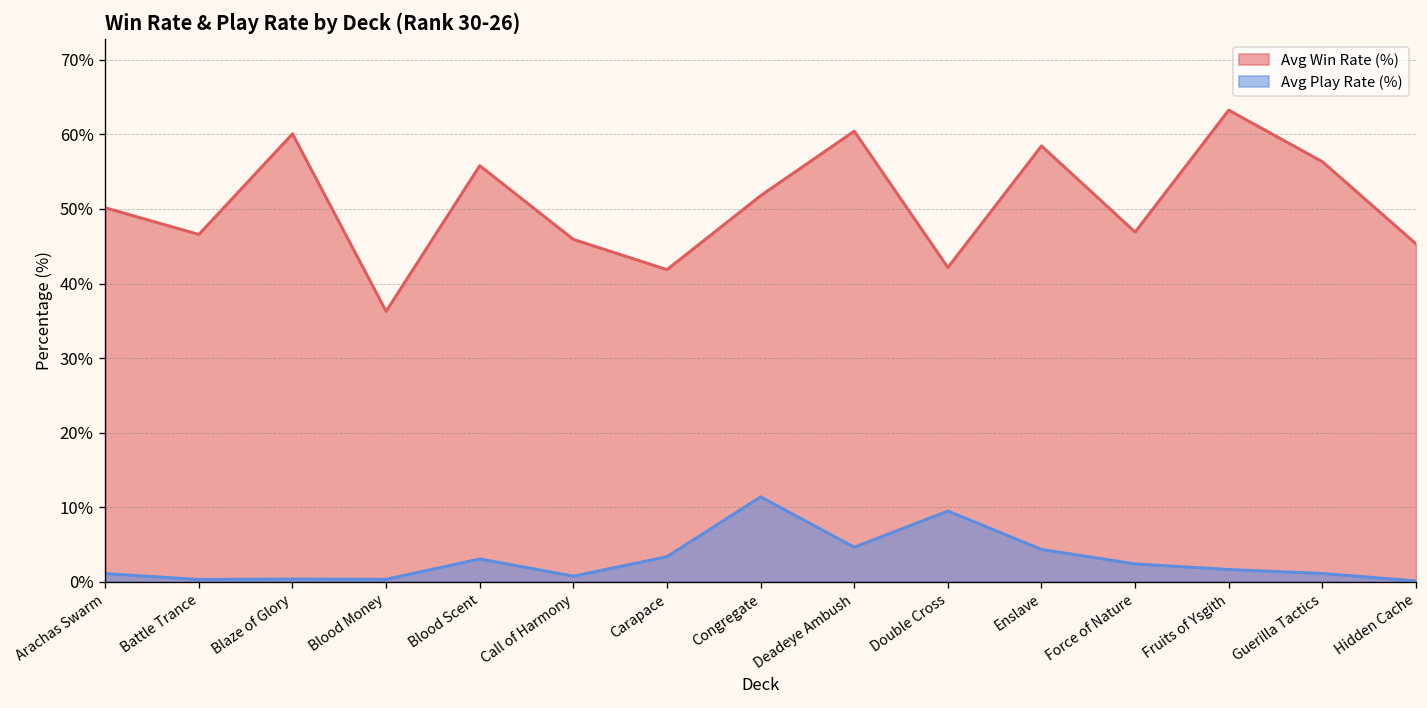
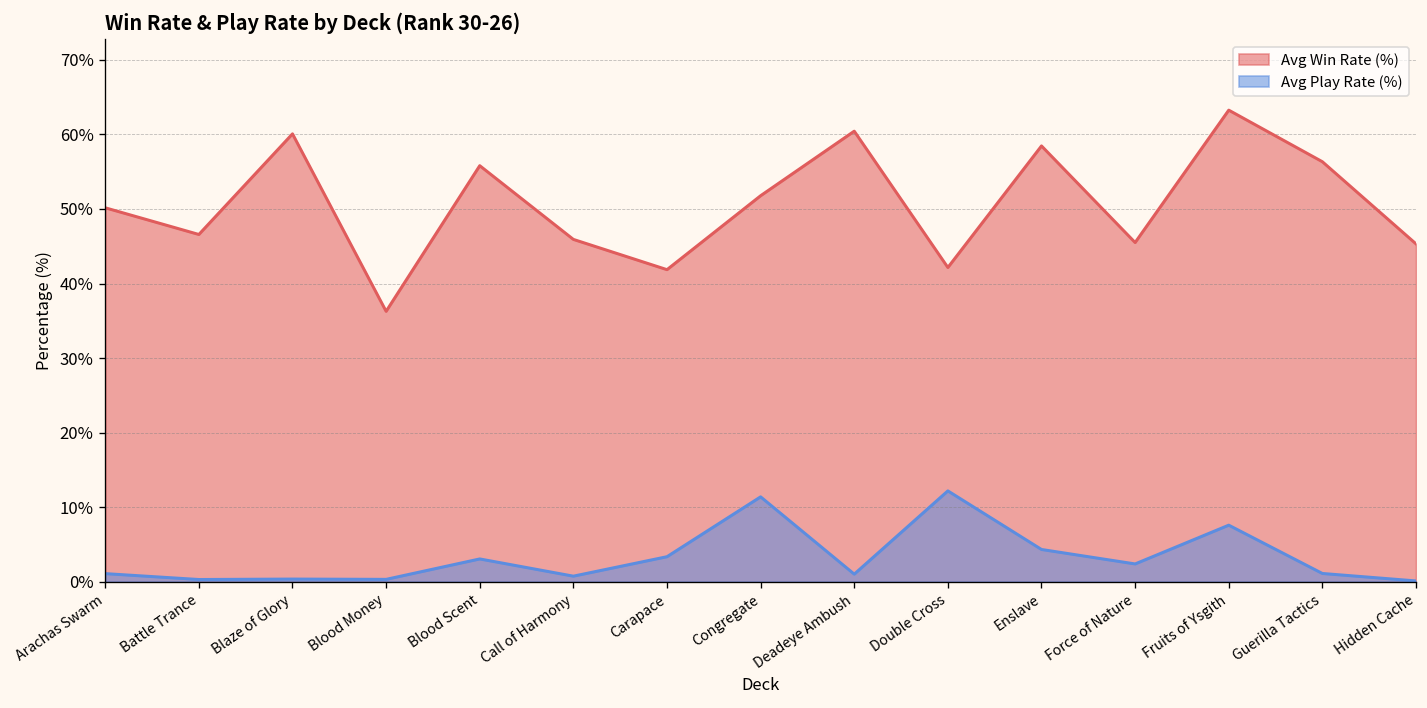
  {
    "Avg Win Rate (%)": {
      "Arachas Swarm": "50%",
      "Battle Trance": "47%",
      "Blaze of Glory": "60%",
      "Blood Money": "36%",
      "Blood Scent": "56%",
      "Call of Harmony": "46%",
      "Carapace": "42%",
      "Congregate": "52%",
      "Deadeye Ambush": "60%",
      "Double Cross": "42%",
      "Enslave": "58%",
-     "Force of Nature": "47%",
+     "Force of Nature": "46%",
      "Fruits of Ysgith": "63%",
      "Guerilla Tactics": "56%",
      "Hidden Cache": "45%"
    },
    "Avg Play Rate (%)": {
      "Arachas Swarm": "1%",
      "Battle Trance": "0%",
      "Blaze of Glory": "0%",
      "Blood Money": "0%",
      "Blood Scent": "3%",
      "Call of Harmony": "1%",
      "Carapace": "3%",
      "Congregate": "11%",
-     "Deadeye Ambush": "5%",
-     "Double Cross": "9%",
+     "Deadeye Ambush": "1%",
+     "Double Cross": "12%",
      "Enslave": "4%",
      "Force of Nature": "2%",
-     "Fruits of Ysgith": "2%",
+     "Fruits of Ysgith": "8%",
      "Guerilla Tactics": "1%",
      "Hidden Cache": "0%"
    }
  }
